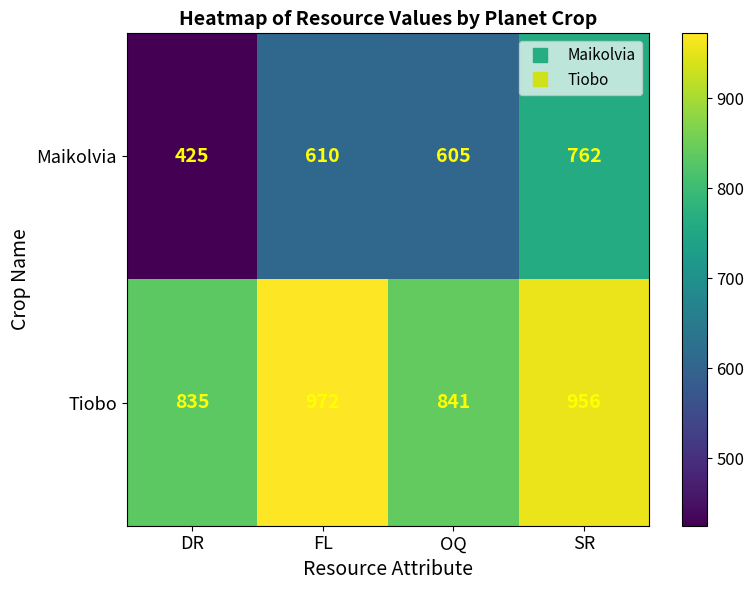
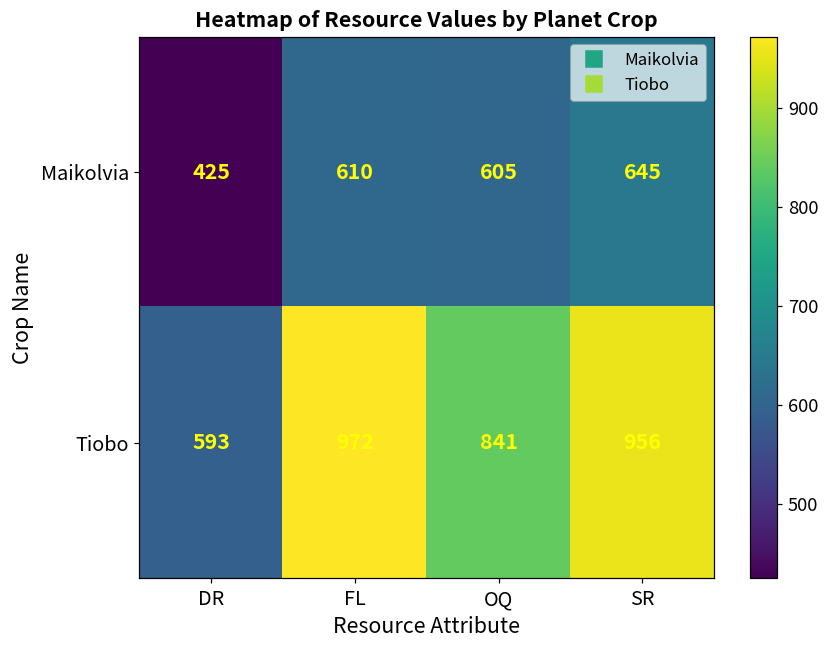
  {
    "Maikolvia": {
      "DR": 425,
      "FL": 610,
      "OQ": 605,
-     "SR": 762
+     "SR": 645
    },
    "Tiobo": {
-     "DR": 835,
+     "DR": 593,
      "OQ": 841
    }
  }
